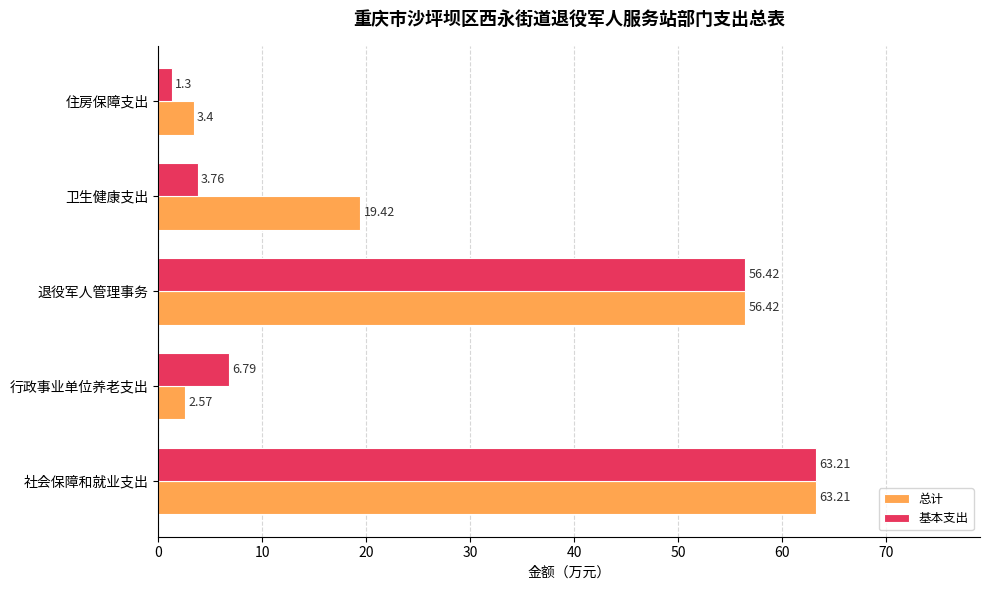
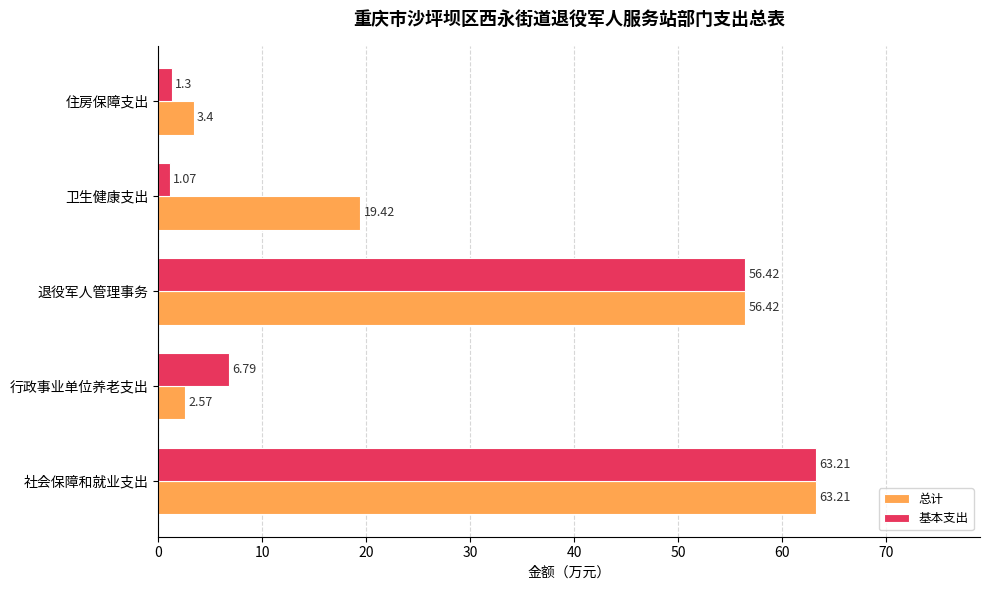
  {
    "总计": {
      "住房保障支出": 3.4,
      "卫生健康支出": 19.42,
      "退役军人管理事务": 56.42,
      "行政事业单位养老支出": 2.57,
      "社会保障和就业支出": 63.21
    },
    "基本支出": {
      "住房保障支出": 1.3,
-     "卫生健康支出": 3.76,
+     "卫生健康支出": 1.07,
      "退役军人管理事务": 56.42,
      "行政事业单位养老支出": 6.79,
      "社会保障和就业支出": 63.21
    }
  }
